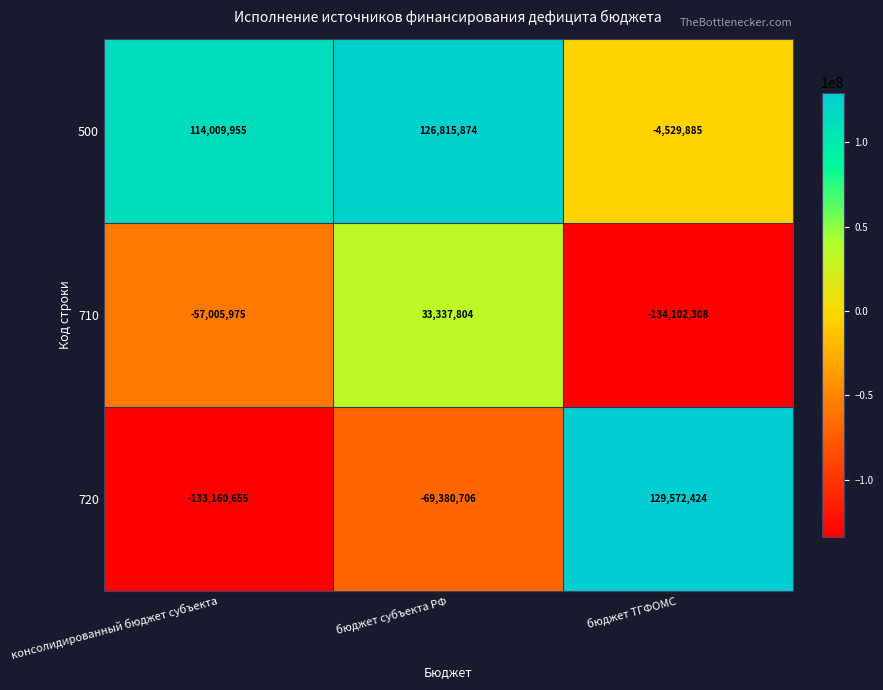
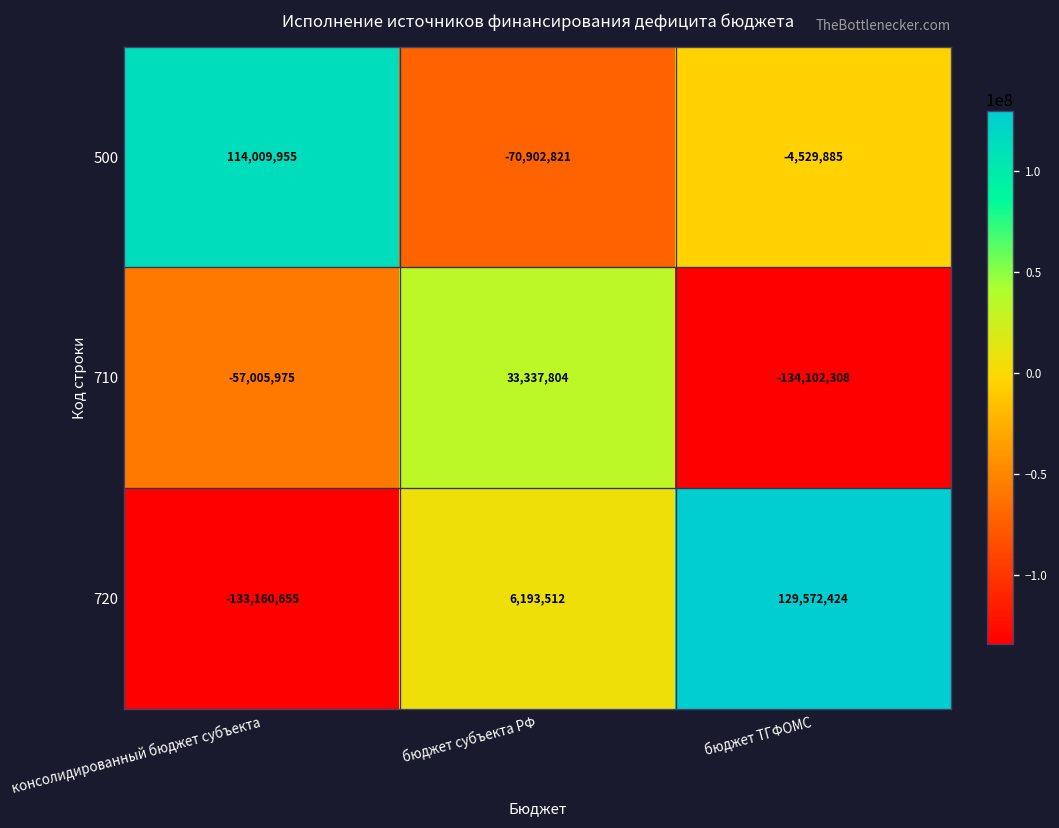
  {
    "500": {
      "консолидированный бюджет субъекта": "114,009,955",
-     "бюджет субъекта РФ": "126,815,874",
+     "бюджет субъекта РФ": "-70,902,821",
      "бюджет ТГФОМС": "-4,529,885"
    },
    "710": {
      "консолидированный бюджет субъекта": "-57,005,975",
      "бюджет субъекта РФ": "33,337,804",
      "бюджет ТГФОМС": "-134,102,308"
    },
    "720": {
      "консолидированный бюджет субъекта": "-133,160,655",
-     "бюджет субъекта РФ": "-69,380,706",
+     "бюджет субъекта РФ": "6,193,512",
      "бюджет ТГФОМС": "129,572,424"
    }
  }
